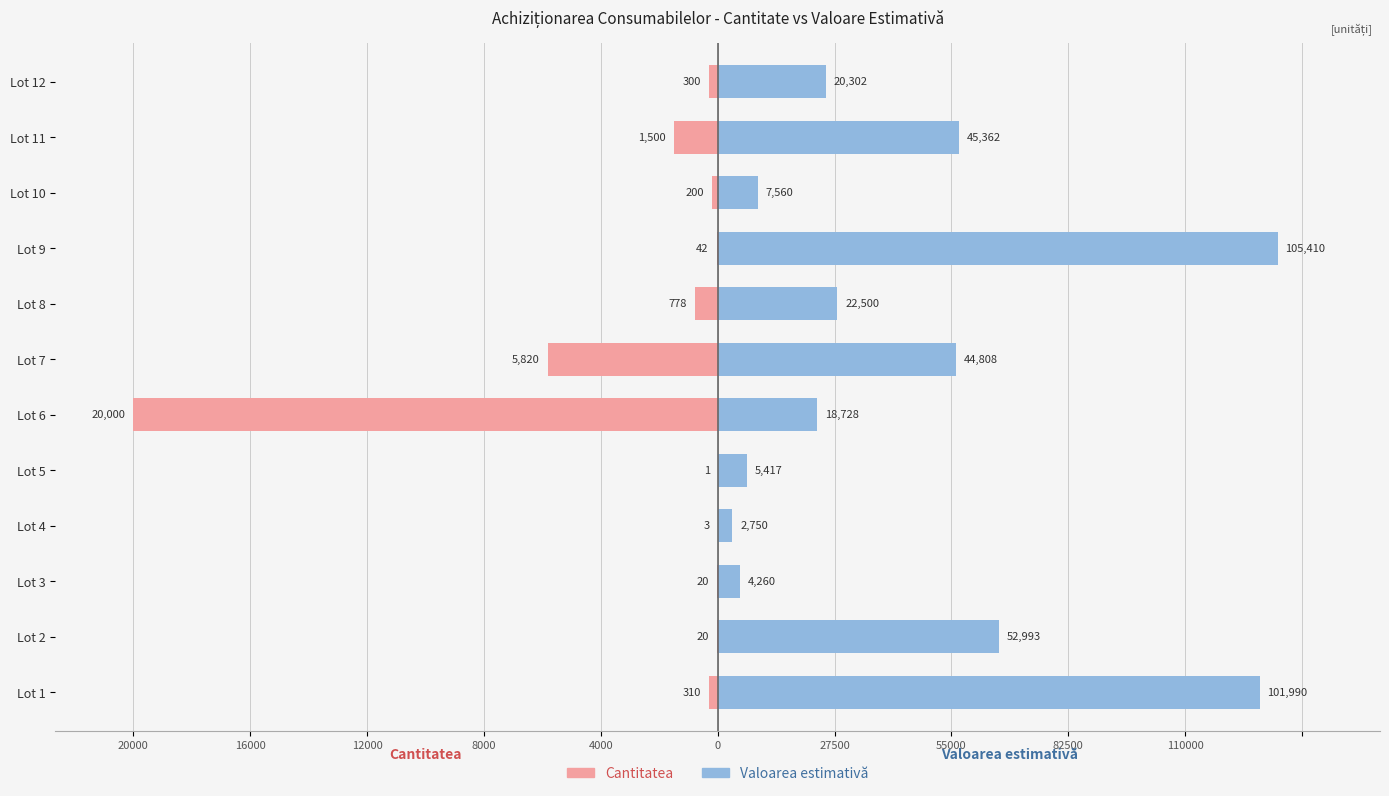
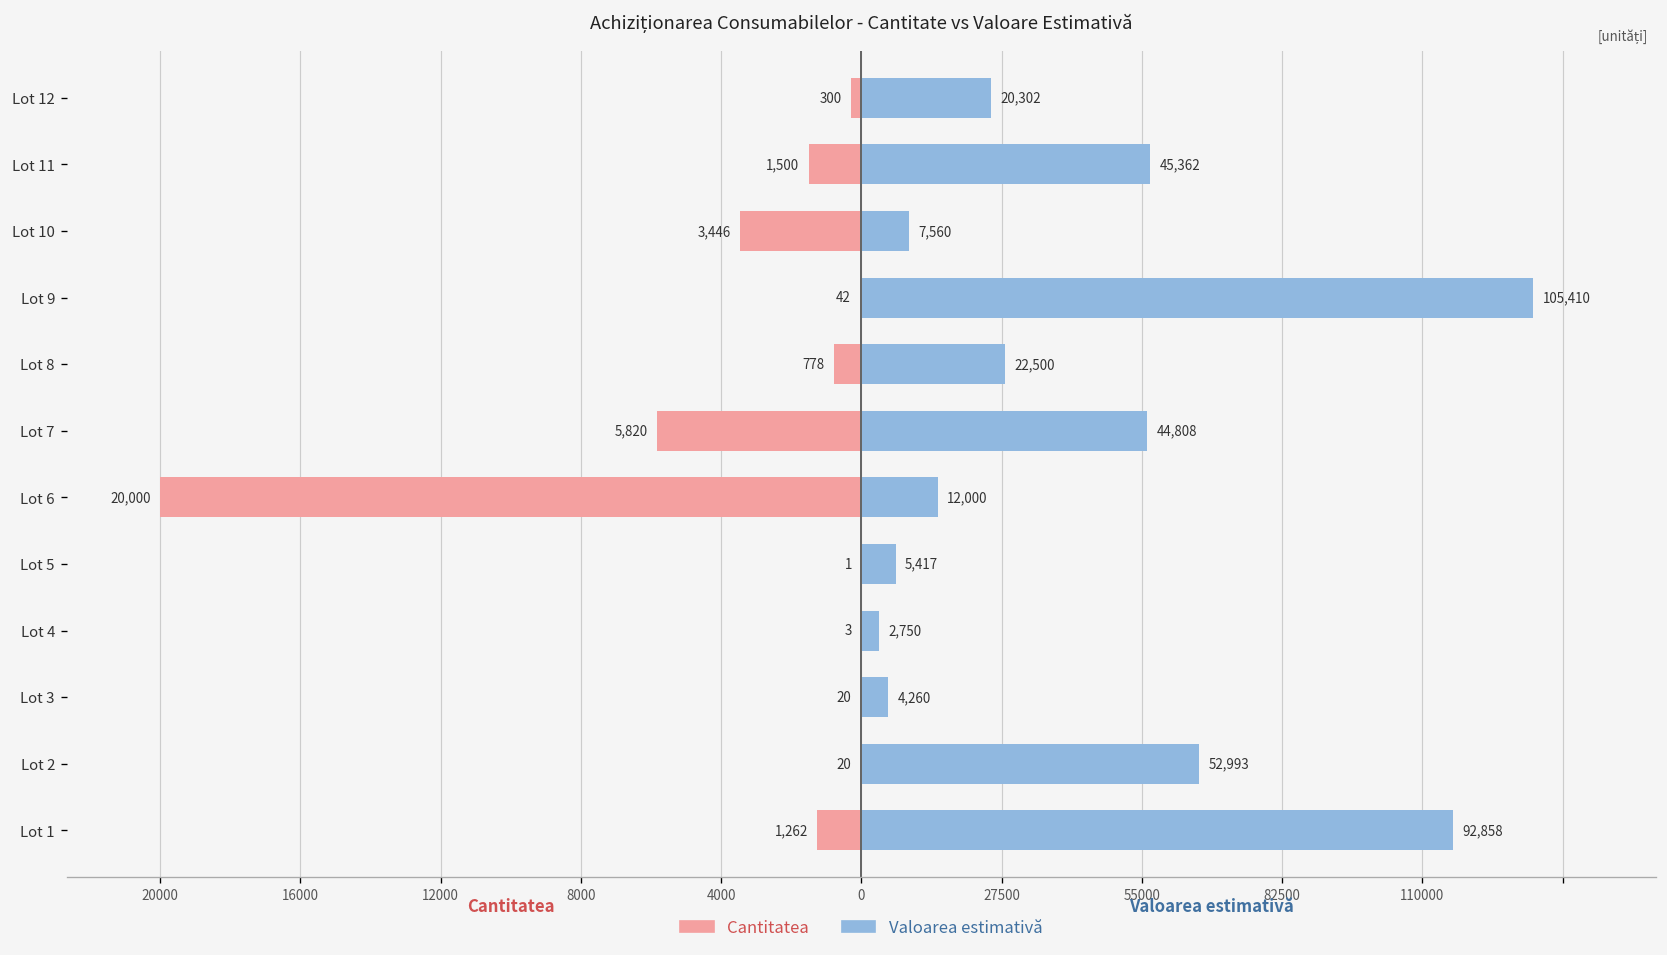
  {
    "Cantitatea": {
-     "Lot 10": "200",
-     "Lot 1": "310"
+     "Lot 10": "3,446",
+     "Lot 1": "1,262"
    },
    "Valoarea estimativă": {
-     "Lot 6": "18,728",
-     "Lot 1": "101,990"
+     "Lot 6": "12,000",
+     "Lot 1": "92,858"
    }
  }
